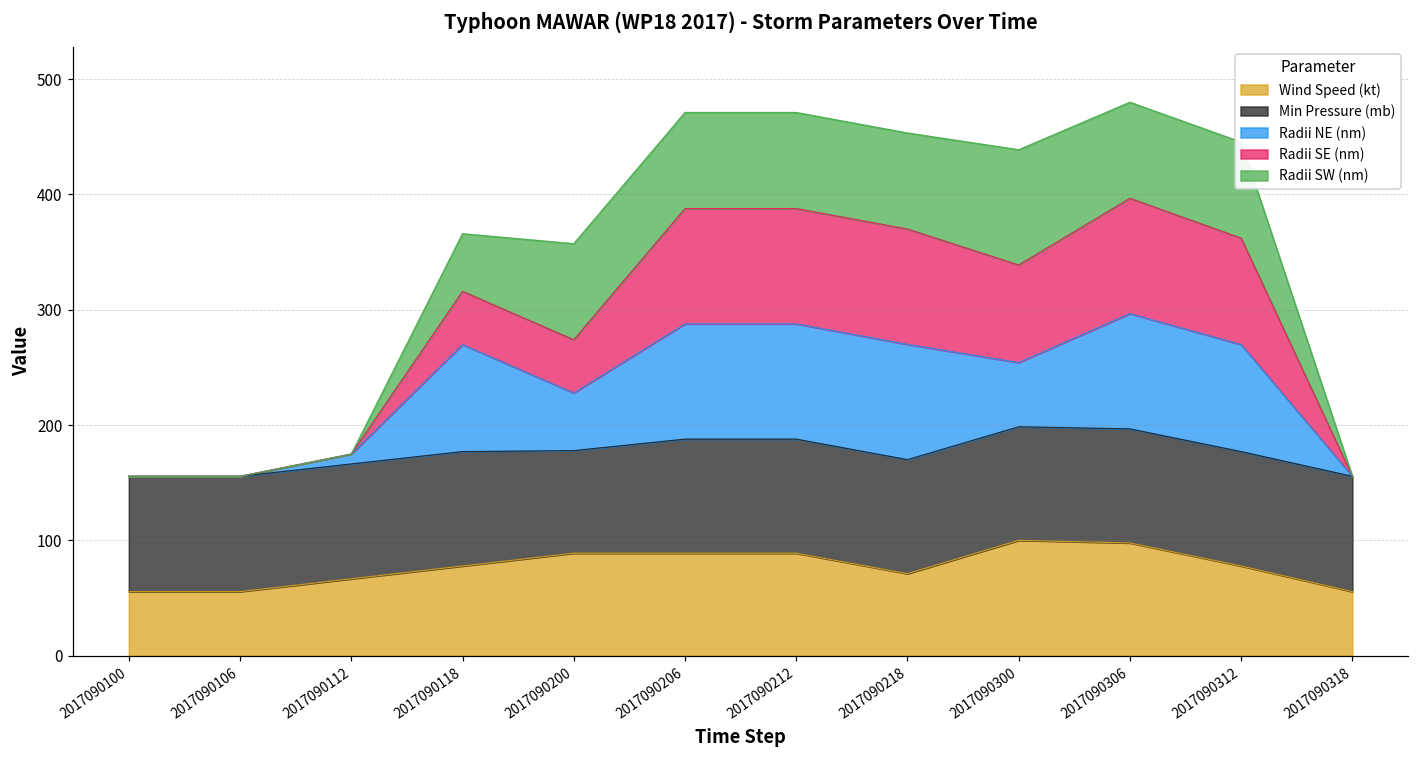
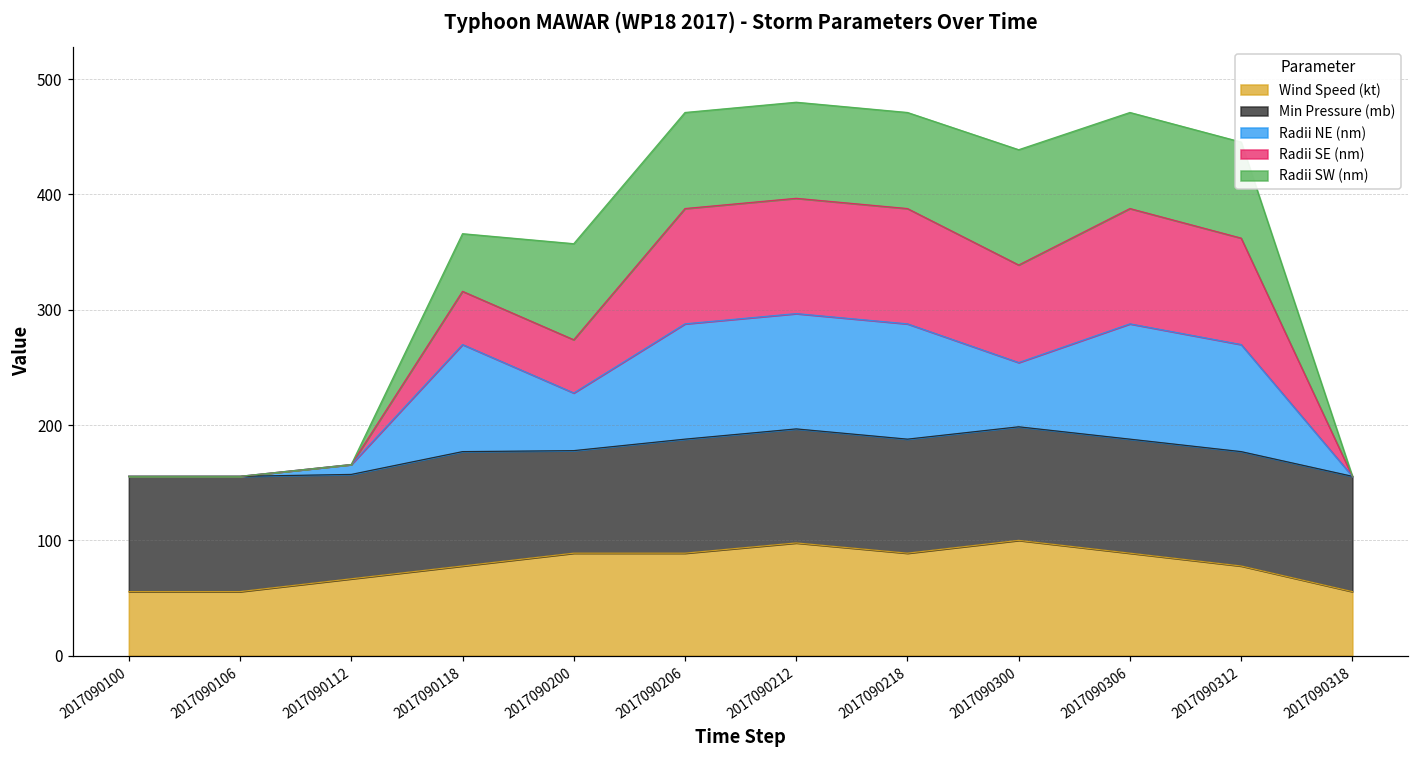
  {
    "Wind Speed (kt)": {
      "2017090100": 56,
      "2017090106": 56,
      "2017090112": 67,
      "2017090118": 78,
      "2017090200": 89,
      "2017090206": 89,
-     "2017090212": 89,
-     "2017090218": 71,
+     "2017090212": 98,
+     "2017090218": 89,
      "2017090300": 100,
-     "2017090306": 98,
+     "2017090306": 89,
      "2017090312": 78,
      "2017090318": 56
    },
    "Min Pressure (mb)": {
-     "2017090112": 100,
+     "2017090112": 91,
      "2017090118": 99,
      "2017090200": 89,
      "2017090206": 99,
      "2017090212": 99,
      "2017090218": 99,
      "2017090300": 99,
      "2017090306": 99,
      "2017090312": 99
    },
    "Radii NE (nm)": {
      "2017090118": 93,
      "2017090200": 50,
      "2017090206": 100,
      "2017090212": 100,
      "2017090218": 100,
      "2017090300": 56,
      "2017090306": 100,
      "2017090312": 93
    },
    "Radii SE (nm)": {
      "2017090118": 46,
      "2017090200": 46,
      "2017090206": 100,
      "2017090212": 100,
      "2017090218": 100,
      "2017090300": 85,
      "2017090306": 100,
      "2017090312": 92
    },
    "Radii SW (nm)": {
      "2017090118": 50,
      "2017090200": 83,
      "2017090206": 83,
      "2017090212": 83,
      "2017090218": 83,
      "2017090300": 100,
      "2017090306": 83
    }
  }
